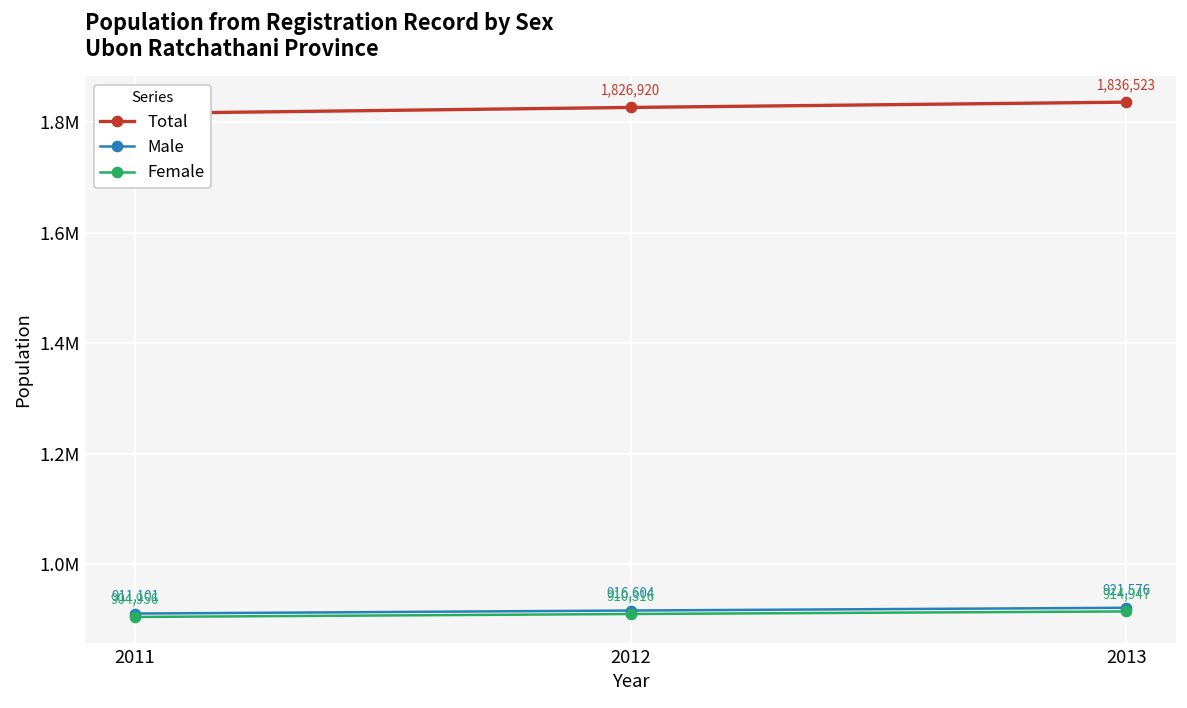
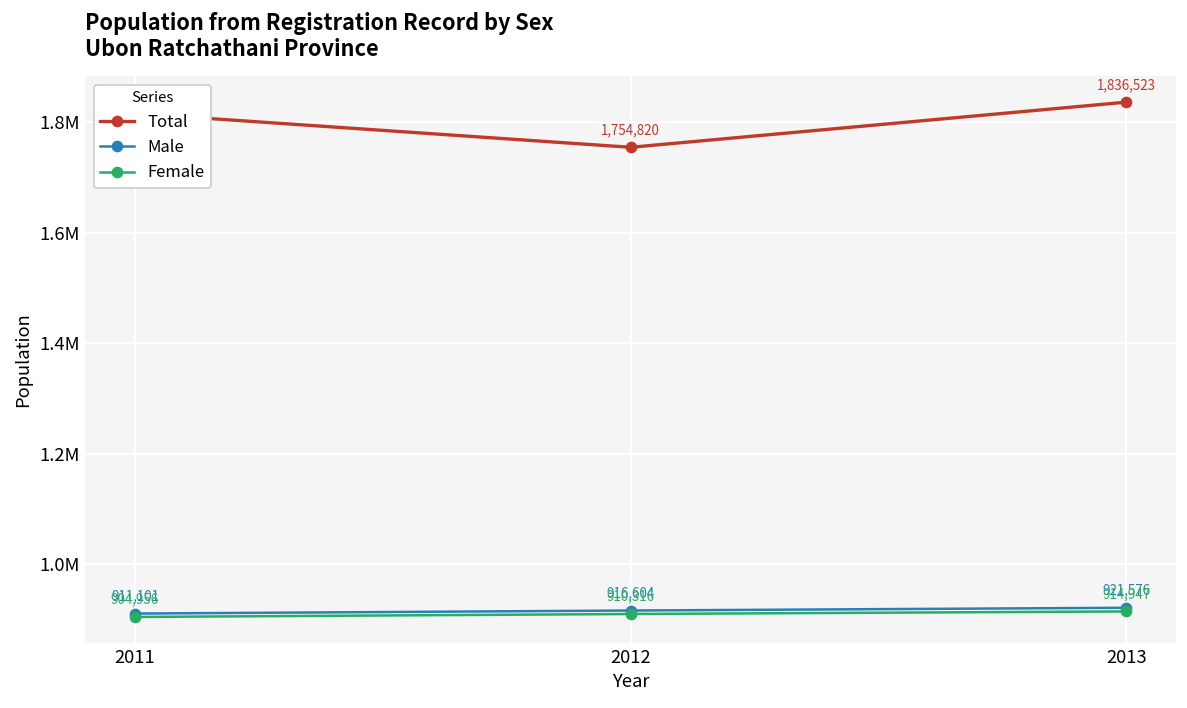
  {
    "Total": {
-     "2012": "1,826,920",
+     "2012": "1,754,820",
      "2013": "1,836,523"
    }
  }
